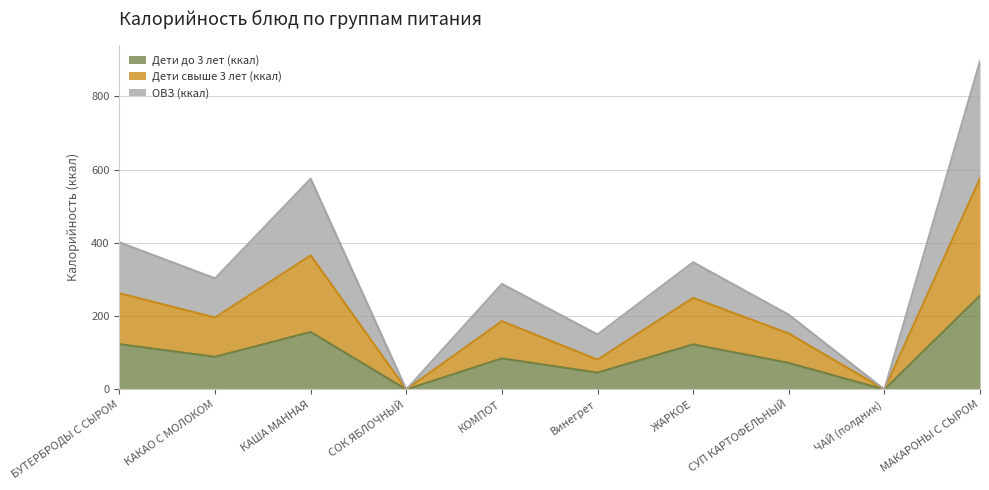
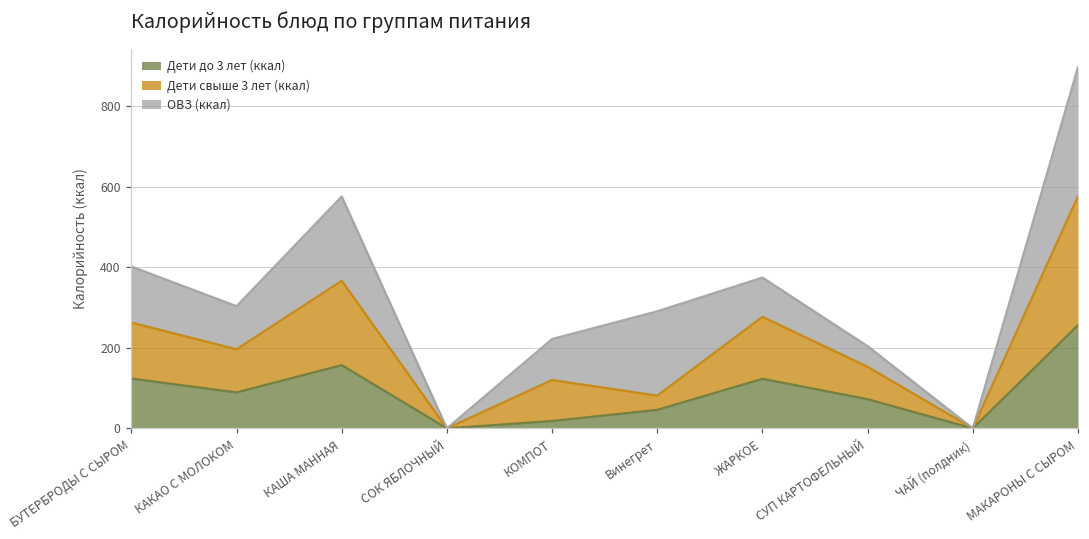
  {
    "Дети до 3 лет (ккал)": {
      "БУТЕРБРОДЫ С СЫРОМ": 120,
      "КАКАО С МОЛОКОМ": 90,
      "КАША МАННАЯ": 160,
-     "КОМПОТ": 80,
+     "КОМПОТ": 20,
      "Винегрет": 50,
      "ЖАРКОЕ": 120,
      "СУП КАРТОФЕЛЬНЫЙ": 70,
      "МАКАРОНЫ С СЫРОМ": 260
    },
    "Дети свыше 3 лет (ккал)": {
      "БУТЕРБРОДЫ С СЫРОМ": 140,
      "КАКАО С МОЛОКОМ": 110,
      "КАША МАННАЯ": 210,
      "КОМПОТ": 100,
      "Винегрет": 40,
-     "ЖАРКОЕ": 130,
+     "ЖАРКОЕ": 150,
      "СУП КАРТОФЕЛЬНЫЙ": 80,
      "МАКАРОНЫ С СЫРОМ": 320
    },
    "ОВЗ (ккал)": {
      "БУТЕРБРОДЫ С СЫРОМ": 140,
      "КАКАО С МОЛОКОМ": 110,
      "КАША МАННАЯ": 210,
      "КОМПОТ": 100,
-     "Винегрет": 70,
+     "Винегрет": 210,
      "ЖАРКОЕ": 100,
      "СУП КАРТОФЕЛЬНЫЙ": 50,
      "МАКАРОНЫ С СЫРОМ": 320
    }
  }
